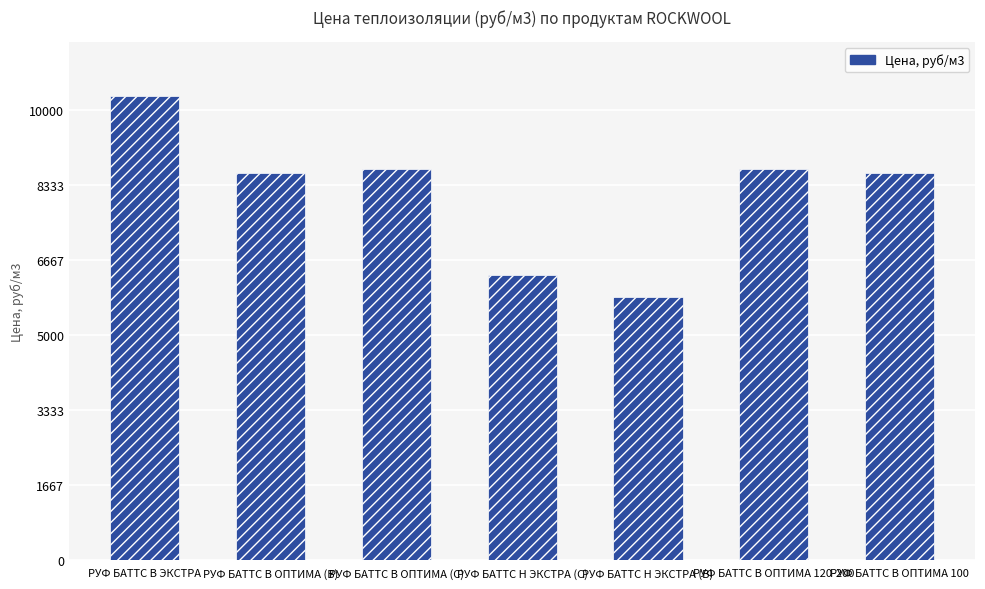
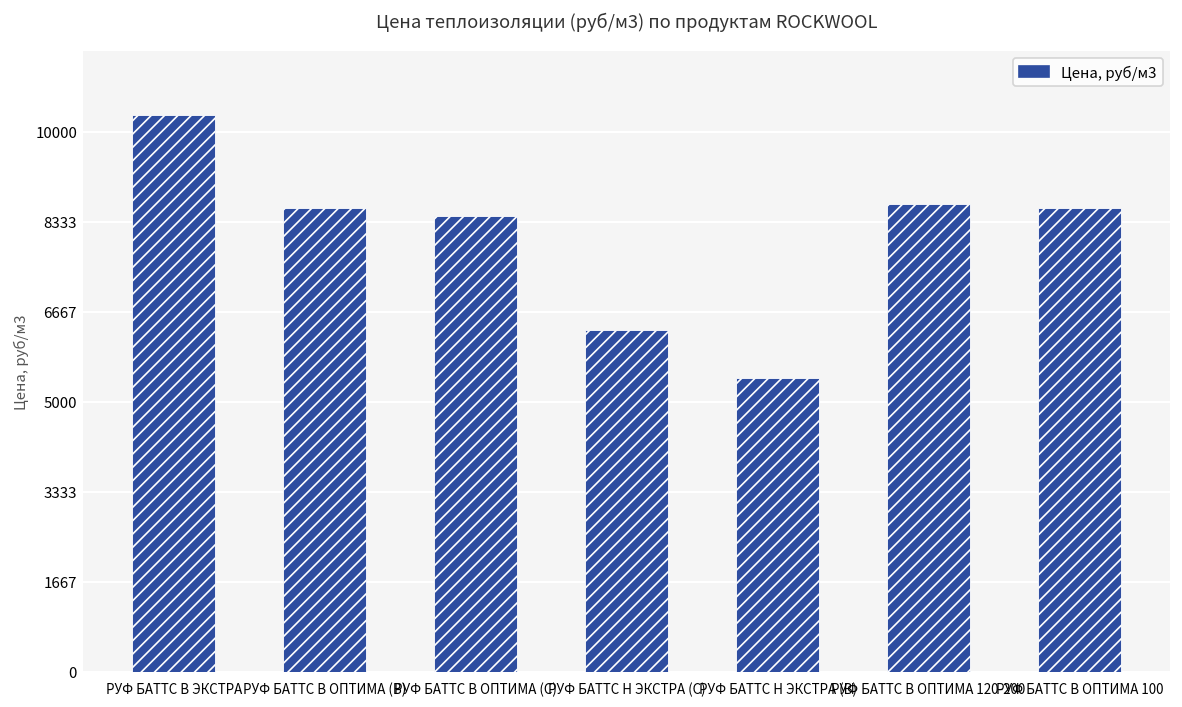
  {
    "РУФ БАТТС В ЭКСТРА": 10300,
    "РУФ БАТТС В ОПТИМА (B)": 8600,
-   "РУФ БАТТС В ОПТИМА (C)": 8700,
+   "РУФ БАТТС В ОПТИМА (C)": 8500,
    "РУФ БАТТС Н ЭКСТРА (C)": 6300,
-   "РУФ БАТТС Н ЭКСТРА (B)": 5800
+   "РУФ БАТТС Н ЭКСТРА (B)": 5500
  }
